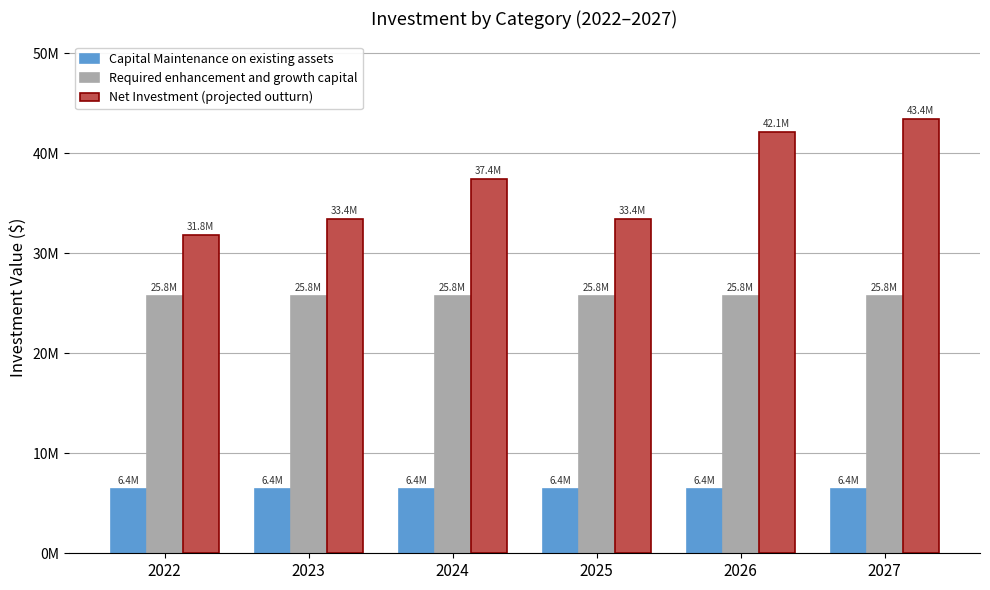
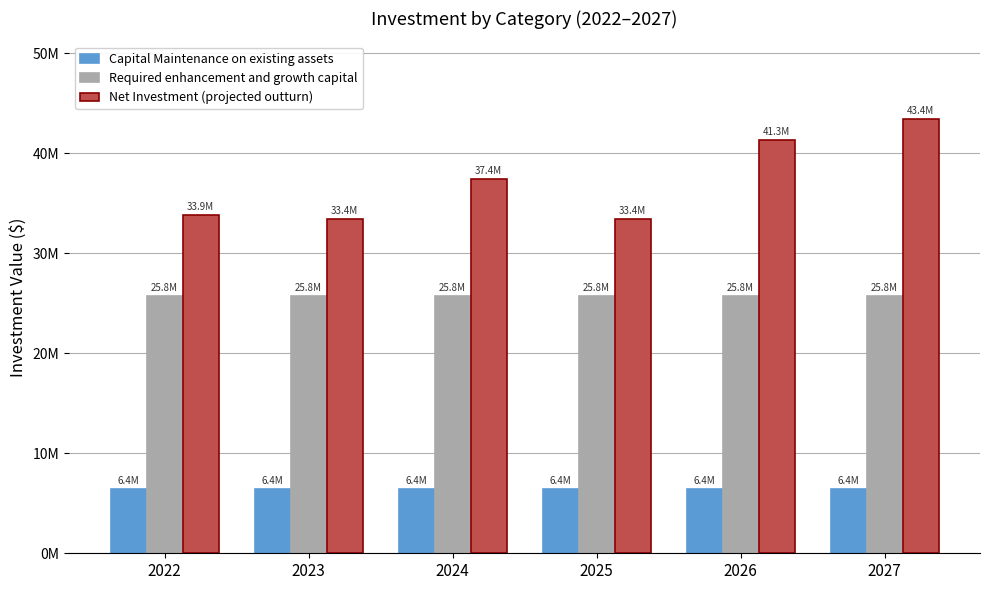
  {
    "Capital Maintenance on existing assets": {
      "2022": "6.4M",
      "2023": "6.4M",
      "2024": "6.4M",
      "2025": "6.4M",
      "2026": "6.4M",
      "2027": "6.4M"
    },
    "Required enhancement and growth capital": {
      "2022": "25.8M",
      "2023": "25.8M",
      "2024": "25.8M",
      "2025": "25.8M",
      "2026": "25.8M",
      "2027": "25.8M"
    },
    "Net Investment (projected outturn)": {
-     "2022": "31.8M",
+     "2022": "33.9M",
      "2023": "33.4M",
      "2024": "37.4M",
      "2025": "33.4M",
-     "2026": "42.1M",
+     "2026": "41.3M",
      "2027": "43.4M"
    }
  }
